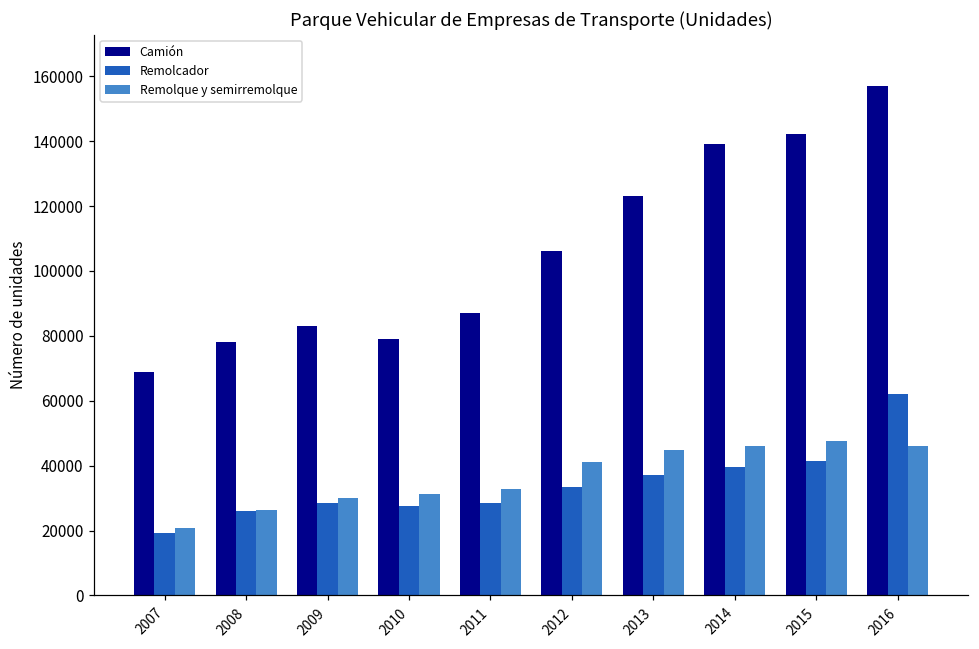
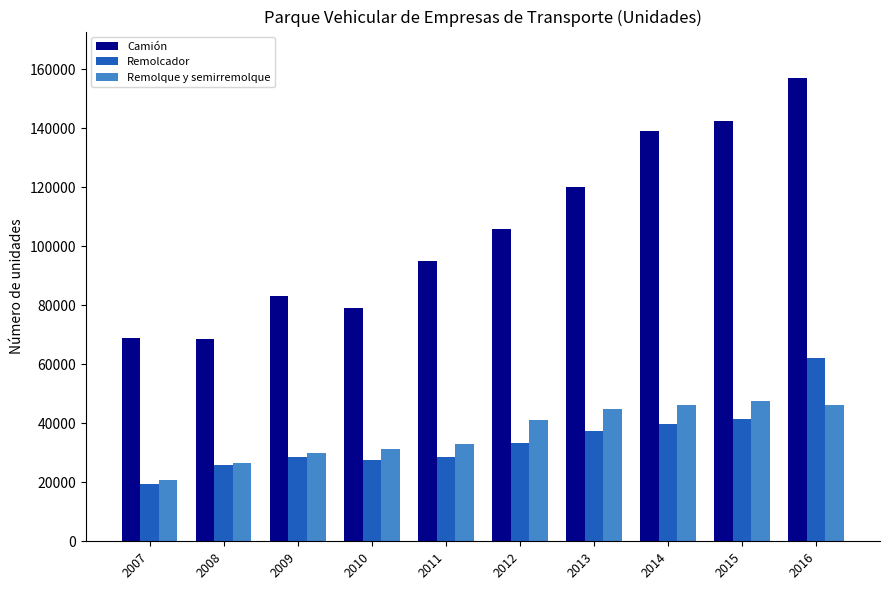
  {
    "Camión": {
      "2007": 69000,
-     "2008": 78000,
+     "2008": 69000,
      "2009": 83000,
      "2010": 79000,
-     "2011": 87000,
+     "2011": 95000,
      "2012": 106000,
-     "2013": 123000,
+     "2013": 120000,
      "2014": 139000,
      "2015": 142000,
      "2016": 157000
    }
  }
